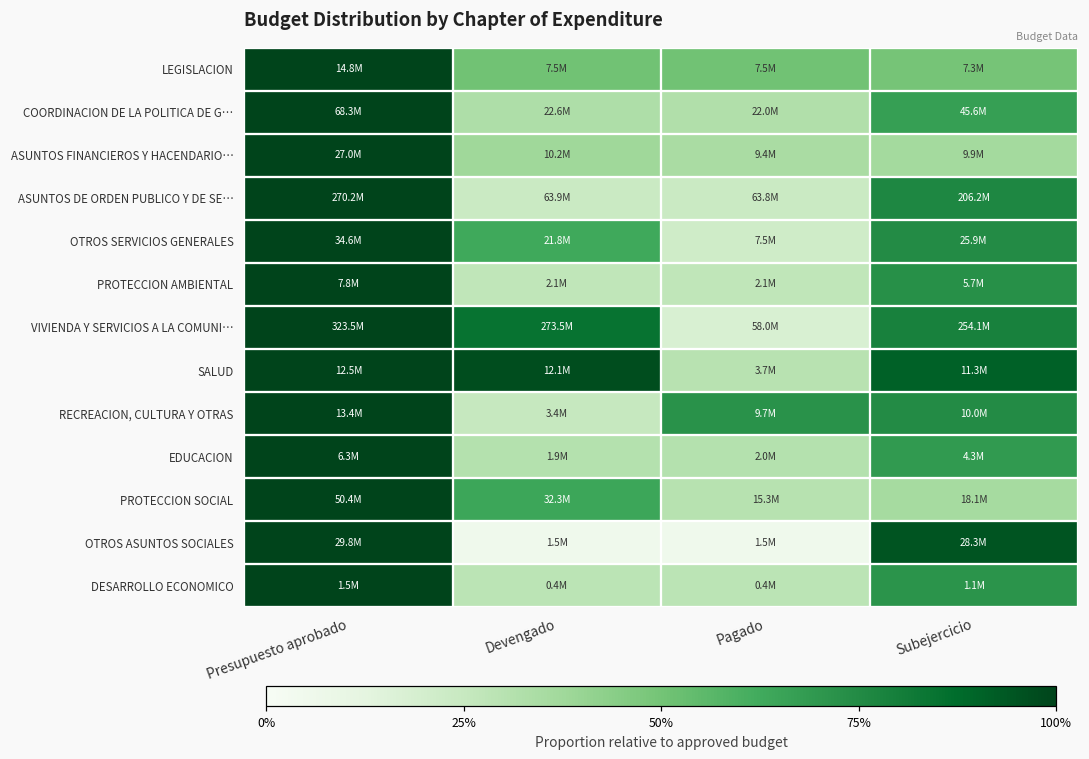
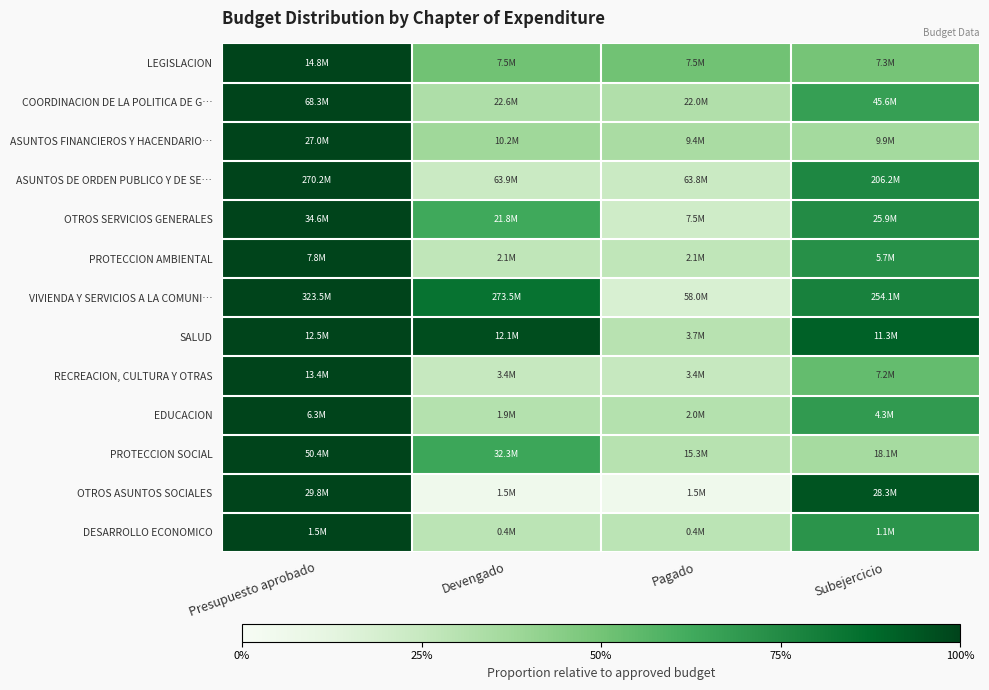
  {
    "LEGISLACION": {
      "Presupuesto aprobado": "14.8M",
      "Devengado": "7.5M",
      "Pagado": "7.5M",
      "Subejercicio": "7.3M"
    },
    "COORDINACION DE LA POLITICA DE G…": {
      "Presupuesto aprobado": "68.3M",
      "Devengado": "22.6M",
      "Pagado": "22.0M",
      "Subejercicio": "45.6M"
    },
    "ASUNTOS FINANCIEROS Y HACENDARIO…": {
      "Presupuesto aprobado": "27.0M",
      "Devengado": "10.2M",
      "Pagado": "9.4M",
      "Subejercicio": "9.9M"
    },
    "ASUNTOS DE ORDEN PUBLICO Y DE SE…": {
      "Presupuesto aprobado": "270.2M",
      "Devengado": "63.9M",
      "Pagado": "63.8M",
      "Subejercicio": "206.2M"
    },
    "OTROS SERVICIOS GENERALES": {
      "Presupuesto aprobado": "34.6M",
      "Devengado": "21.8M",
      "Pagado": "7.5M",
      "Subejercicio": "25.9M"
    },
    "PROTECCION AMBIENTAL": {
      "Presupuesto aprobado": "7.8M",
      "Devengado": "2.1M",
      "Pagado": "2.1M",
      "Subejercicio": "5.7M"
    },
    "VIVIENDA Y SERVICIOS A LA COMUNI…": {
      "Presupuesto aprobado": "323.5M",
      "Devengado": "273.5M",
      "Pagado": "58.0M",
      "Subejercicio": "254.1M"
    },
    "SALUD": {
      "Presupuesto aprobado": "12.5M",
      "Devengado": "12.1M",
      "Pagado": "3.7M",
      "Subejercicio": "11.3M"
    },
    "RECREACION, CULTURA Y OTRAS": {
      "Presupuesto aprobado": "13.4M",
      "Devengado": "3.4M",
-     "Pagado": "9.7M",
-     "Subejercicio": "10.0M"
+     "Pagado": "3.4M",
+     "Subejercicio": "7.2M"
    },
    "EDUCACION": {
      "Presupuesto aprobado": "6.3M",
      "Devengado": "1.9M",
      "Pagado": "2.0M",
      "Subejercicio": "4.3M"
    },
    "PROTECCION SOCIAL": {
      "Presupuesto aprobado": "50.4M",
      "Devengado": "32.3M",
      "Pagado": "15.3M",
      "Subejercicio": "18.1M"
    },
    "OTROS ASUNTOS SOCIALES": {
      "Presupuesto aprobado": "29.8M",
      "Devengado": "1.5M",
      "Pagado": "1.5M",
      "Subejercicio": "28.3M"
    },
    "DESARROLLO ECONOMICO": {
      "Presupuesto aprobado": "1.5M",
      "Devengado": "0.4M",
      "Pagado": "0.4M",
      "Subejercicio": "1.1M"
    }
  }
